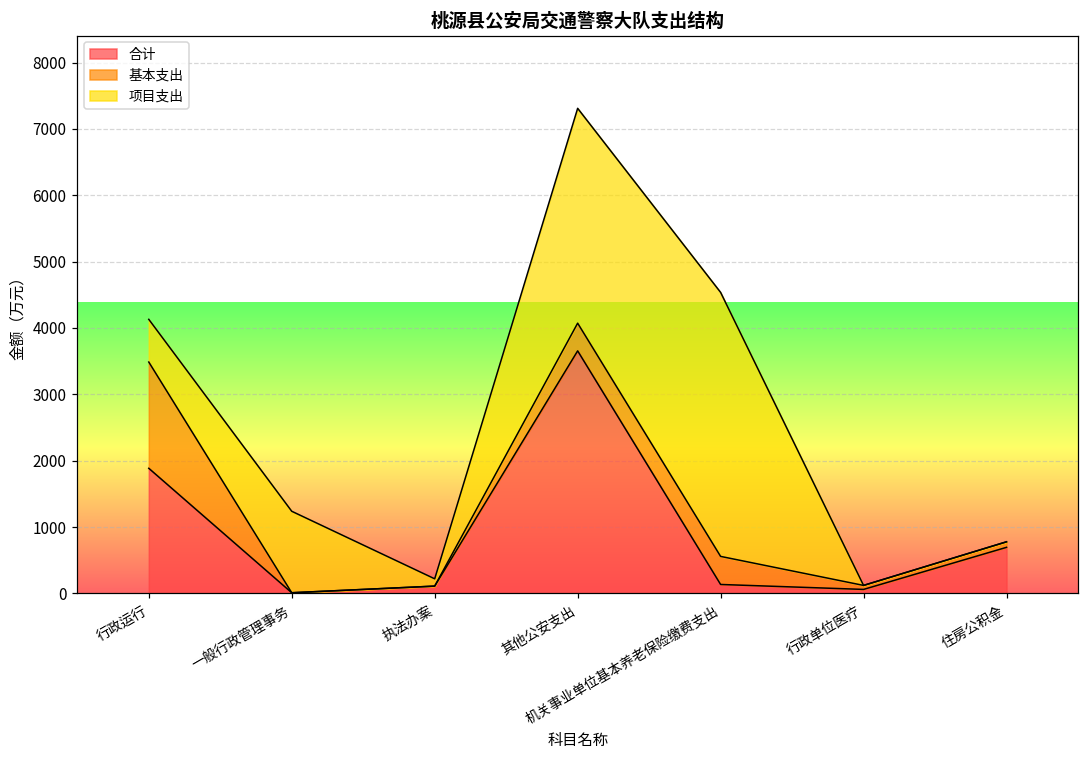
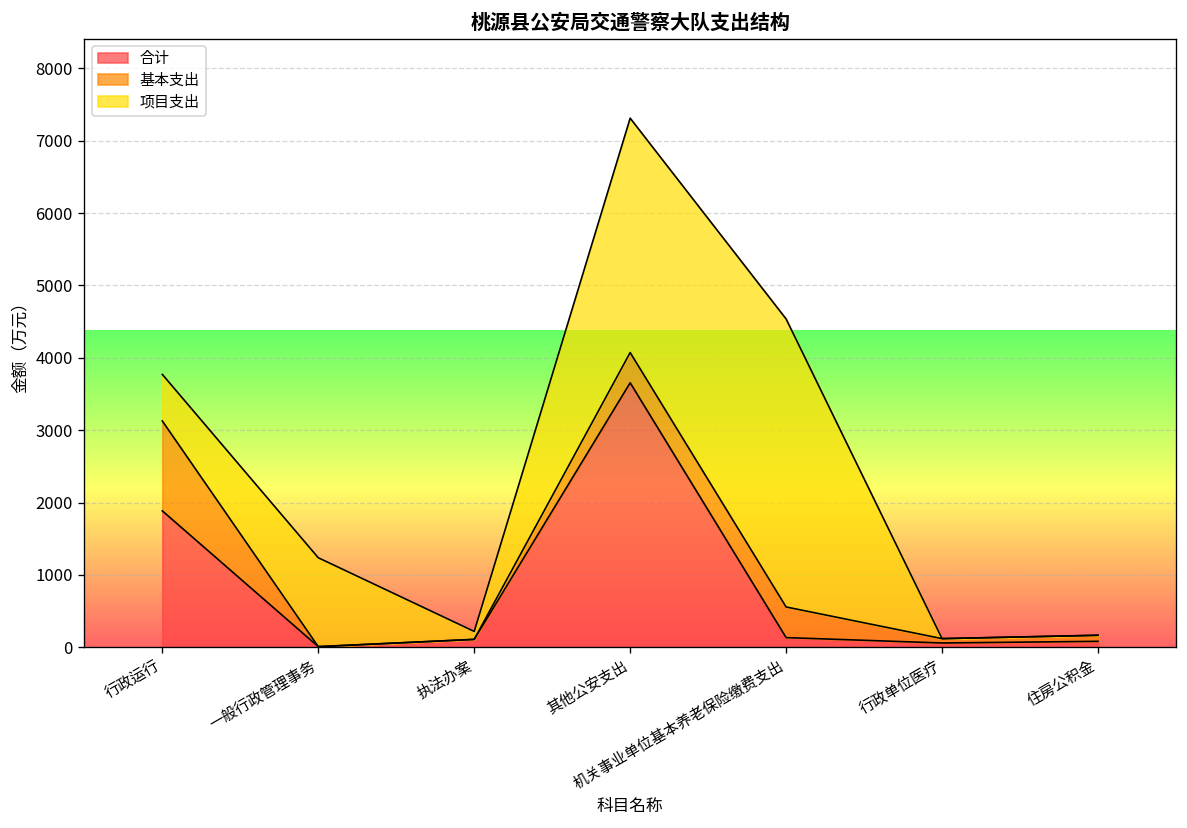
  {
    "合计": {
      "行政运行": 1900,
      "其他公安支出": 3700,
      "机关事业单位基本养老保险缴费支出": 100,
      "行政单位医疗": 100,
-     "住房公积金": 700
+     "住房公积金": 100
    },
    "基本支出": {
-     "行政运行": 1600,
+     "行政运行": 1200,
      "其他公安支出": 400,
      "机关事业单位基本养老保险缴费支出": 400
    },
    "项目支出": {
      "行政运行": 600,
      "一般行政管理事务": 1200,
      "执法办案": 100,
      "其他公安支出": 3200,
      "机关事业单位基本养老保险缴费支出": 4000
    }
  }
